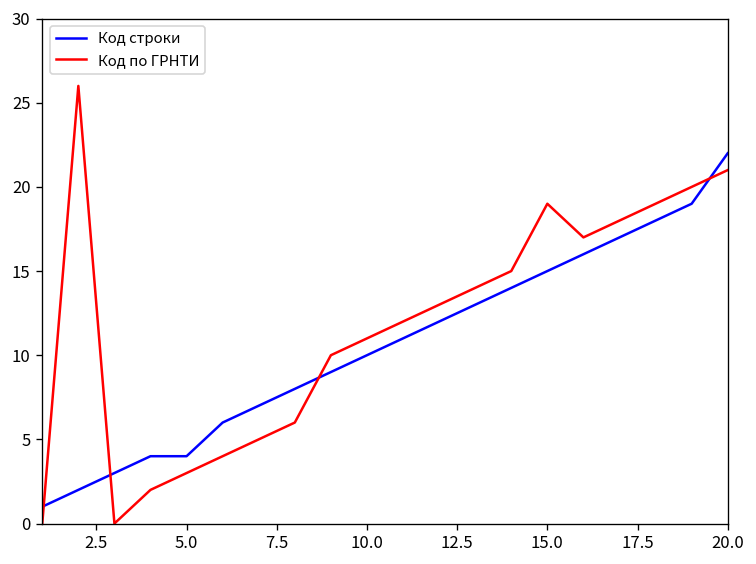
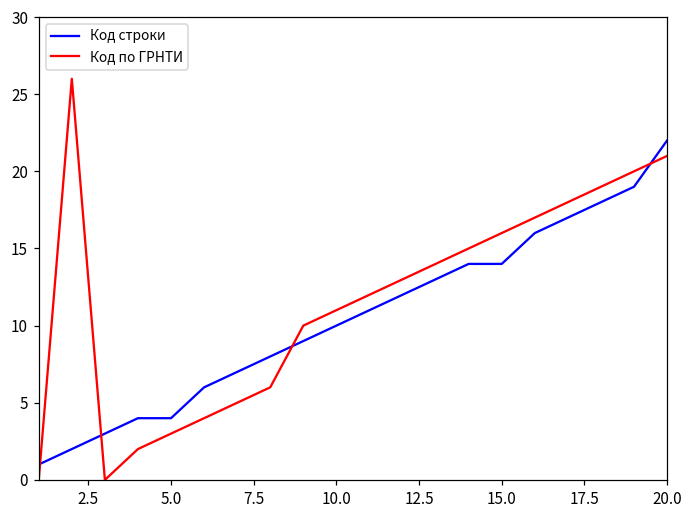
  {
    "Код строки": {
      "5.0": 4,
      "10.0": 10,
-     "15.0": 15,
+     "15.0": 14,
      "20.0": 22
    },
    "Код по ГРНТИ": {
      "5.0": 3,
      "10.0": 11,
-     "15.0": 19,
+     "15.0": 16,
      "20.0": 21
    }
  }
